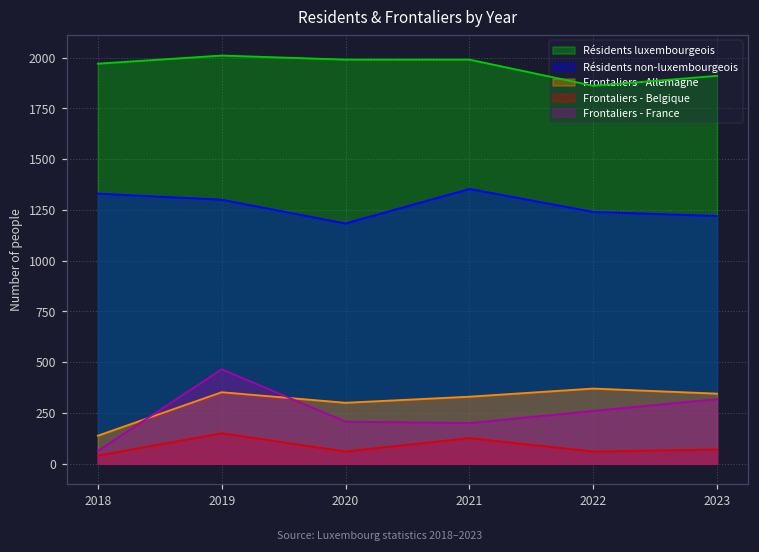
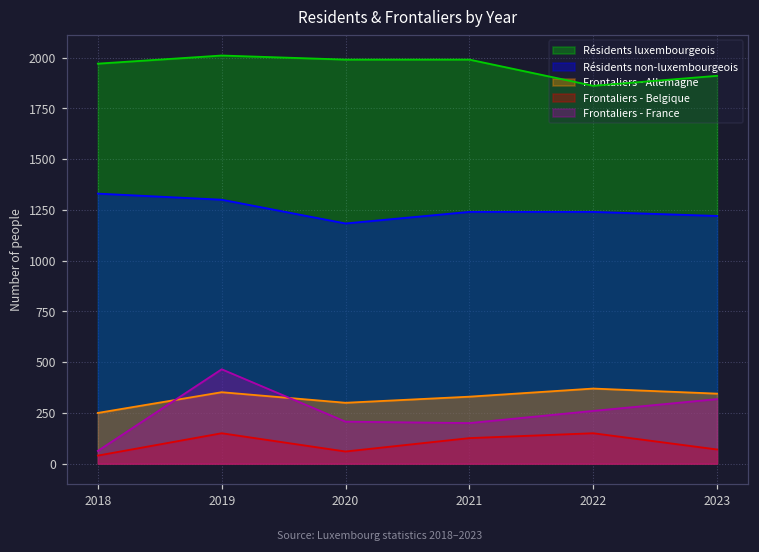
  {
    "Résidents luxembourgeois": {
      "2018": 1970,
      "2019": 2010,
      "2020": 1990,
      "2021": 1990
    },
    "Résidents non-luxembourgeois": {
      "2018": 1330,
      "2019": 1300,
      "2020": 1180,
-     "2021": 1350,
+     "2021": 1240,
      "2022": 1240,
      "2023": 1220
    },
    "Frontaliers - Allemagne": {
-     "2018": 140,
+     "2018": 250,
      "2019": 350,
      "2020": 300,
      "2021": 330,
      "2022": 370,
      "2023": 350
    },
    "Frontaliers - Belgique": {
      "2018": 40,
      "2019": 150,
      "2020": 60,
      "2021": 130,
-     "2022": 60,
+     "2022": 150,
      "2023": 70
    },
    "Frontaliers - France": {
      "2018": 60,
      "2019": 470,
      "2020": 210,
      "2021": 200,
      "2022": 260,
      "2023": 320
    }
  }
